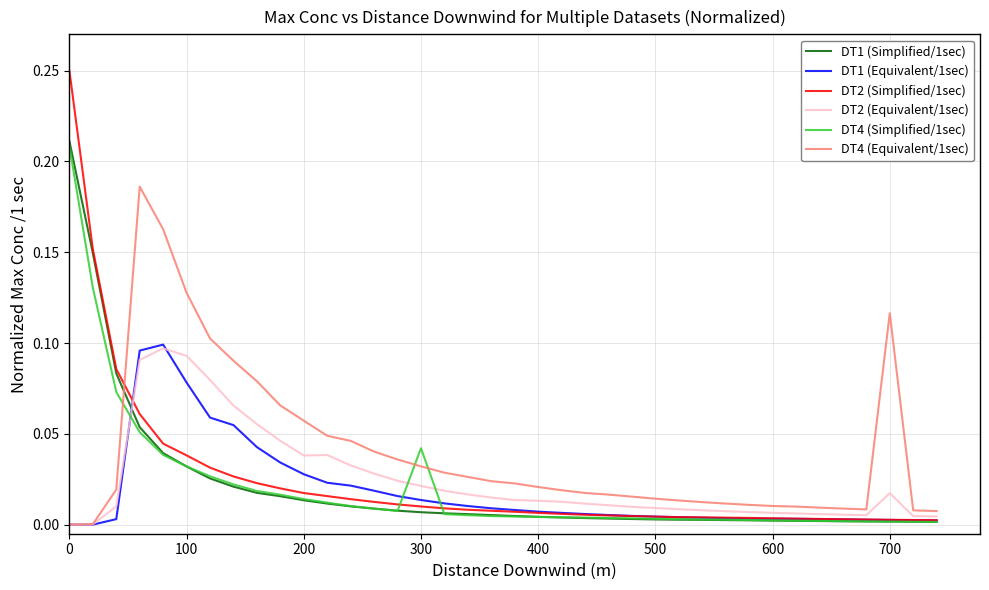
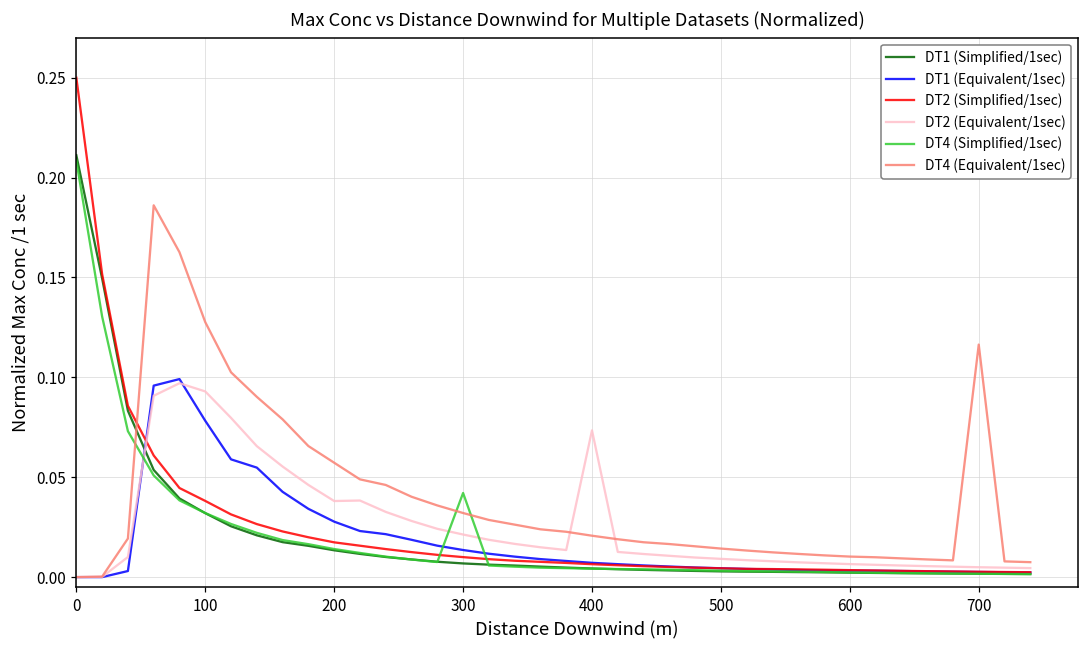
  {
    "DT1 (Simplified/1sec)": {
      "0": 0.211,
      "300": 0.007
    },
    "DT1 (Equivalent/1sec)": {
      "100": 0.078,
      "200": 0.028,
      "300": 0.014
    },
    "DT2 (Simplified/1sec)": {
      "0": 0.250,
      "100": 0.038,
      "200": 0.017,
      "300": 0.010
    },
    "DT2 (Equivalent/1sec)": {
      "100": 0.093,
      "200": 0.038,
      "300": 0.021,
-     "400": 0.013,
+     "400": 0.073,
      "500": 0.009,
      "600": 0.007,
-     "700": 0.017
+     "700": 0.005
    },
    "DT4 (Simplified/1sec)": {
      "0": 0.208,
      "300": 0.042
    },
    "DT4 (Equivalent/1sec)": {
      "100": 0.128,
      "200": 0.057,
      "300": 0.032,
      "400": 0.021,
      "500": 0.014,
      "600": 0.010,
      "700": 0.116
    }
  }
